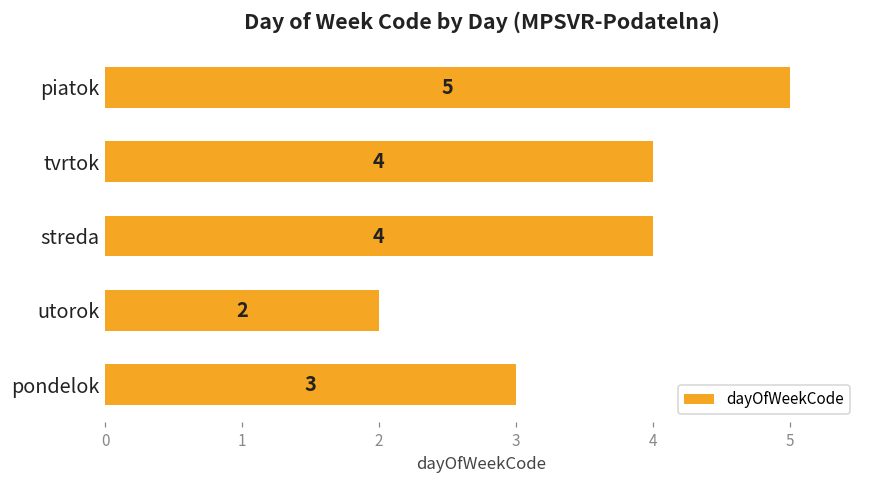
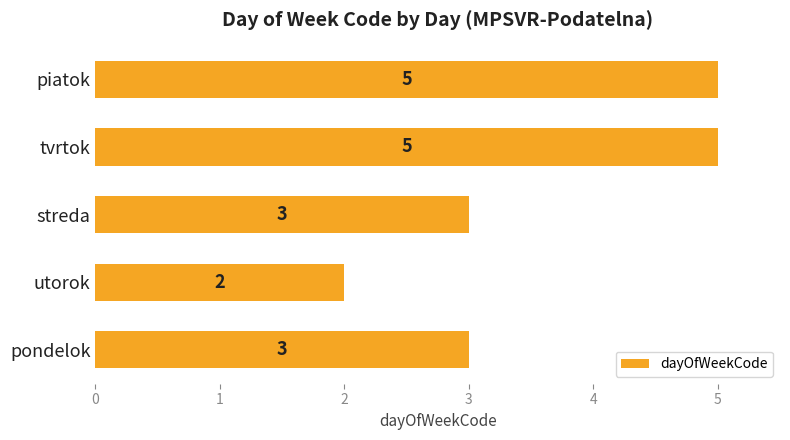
  {
    "piatok": 5,
-   "tvrtok": 4,
-   "streda": 4,
+   "tvrtok": 5,
+   "streda": 3,
    "utorok": 2,
    "pondelok": 3
  }
